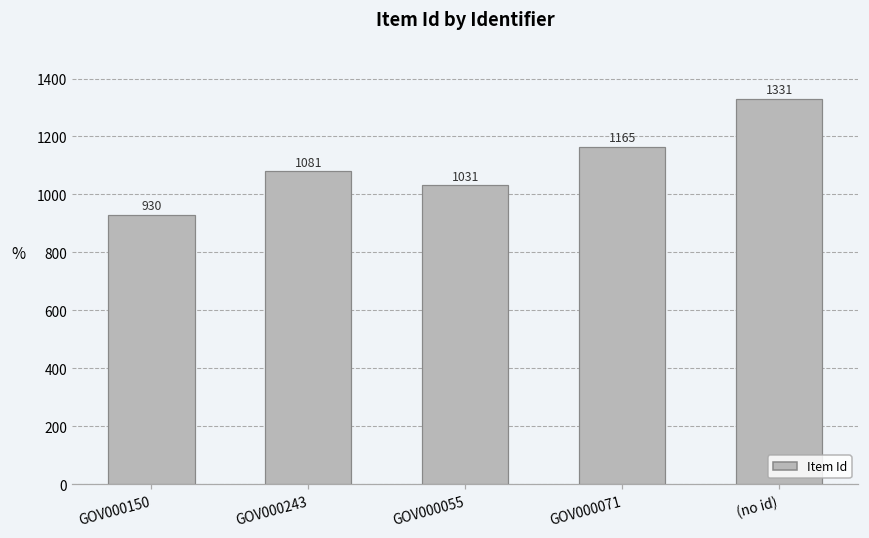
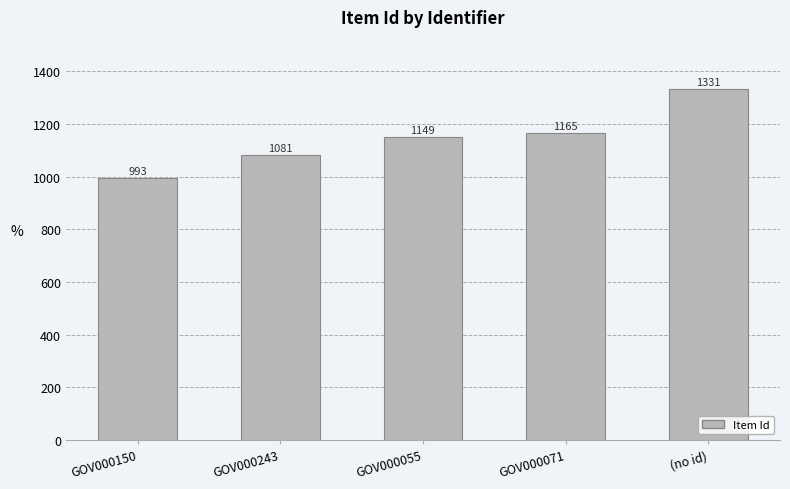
  {
-   "GOV000150": 930,
+   "GOV000150": 993,
    "GOV000243": 1081,
-   "GOV000055": 1031,
+   "GOV000055": 1149,
    "GOV000071": 1165,
    "(no id)": 1331
  }
